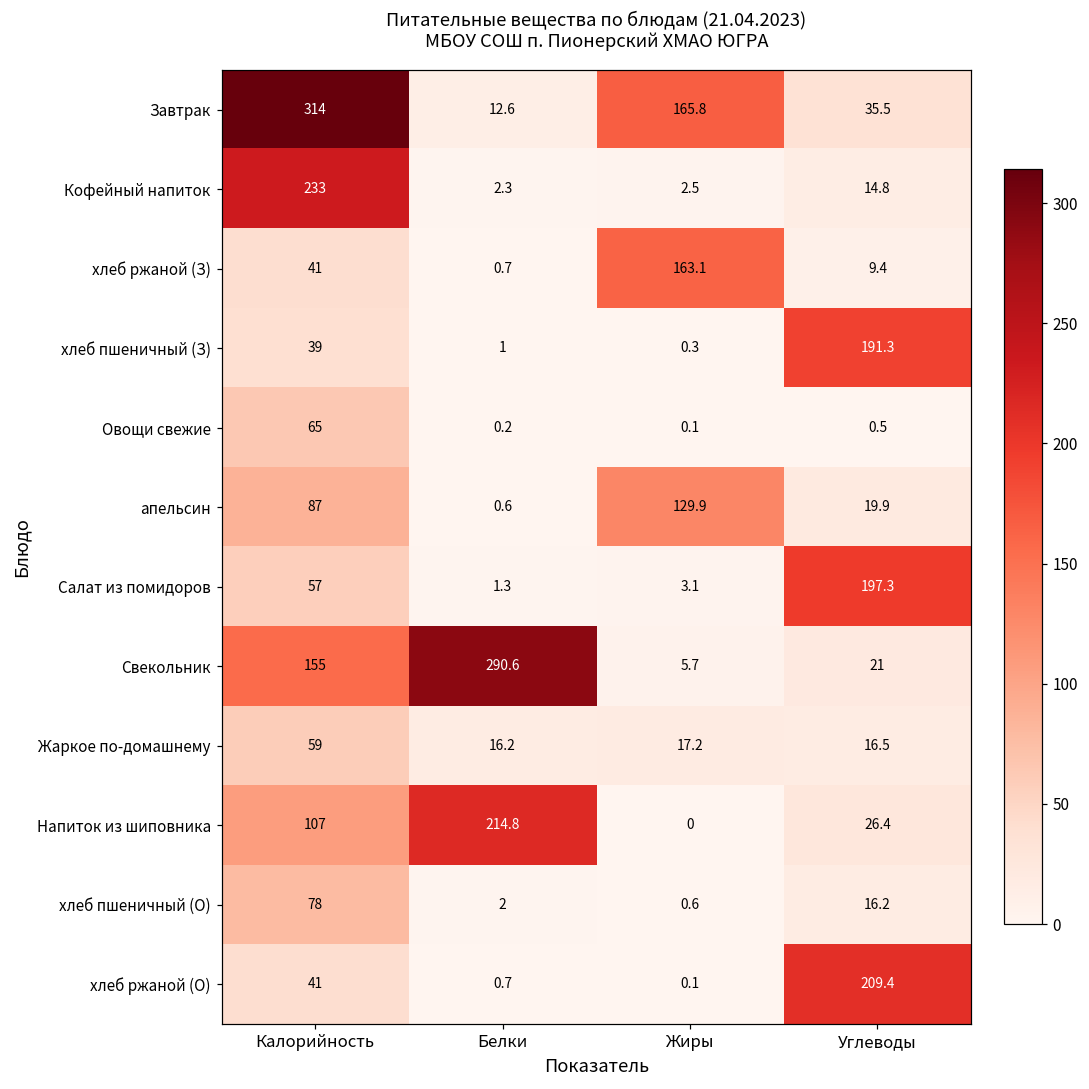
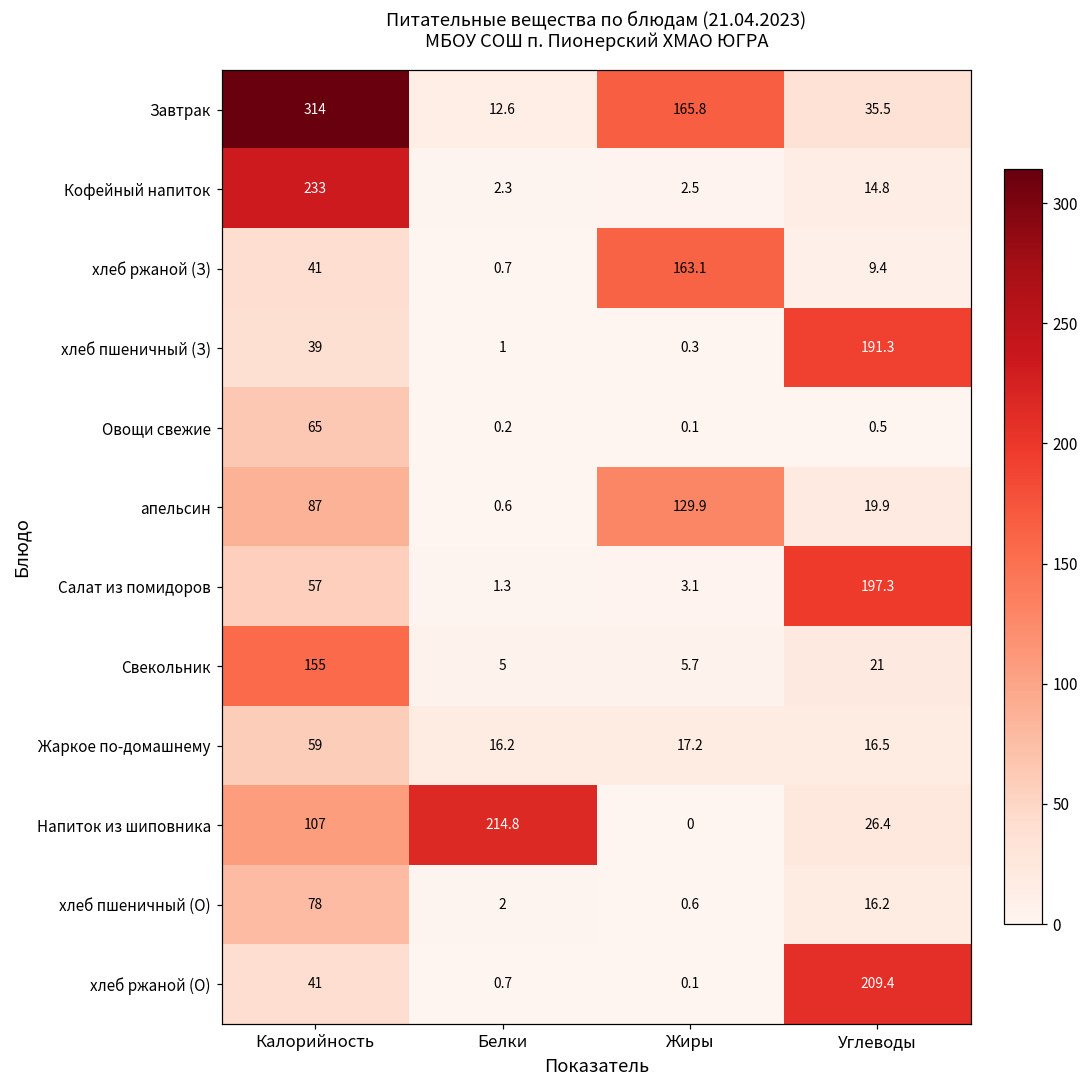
  {
    "Завтрак": {
      "Калорийность": 314,
      "Белки": 12.6,
      "Жиры": 165.8,
      "Углеводы": 35.5
    },
    "Кофейный напиток": {
      "Калорийность": 233,
      "Белки": 2.3,
      "Жиры": 2.5,
      "Углеводы": 14.8
    },
    "хлеб ржаной (З)": {
      "Калорийность": 41,
      "Белки": 0.7,
      "Жиры": 163.1,
      "Углеводы": 9.4
    },
    "хлеб пшеничный (З)": {
      "Калорийность": 39,
      "Белки": 1,
      "Жиры": 0.3,
      "Углеводы": 191.3
    },
    "Овощи свежие": {
      "Калорийность": 65,
      "Белки": 0.2,
      "Жиры": 0.1,
      "Углеводы": 0.5
    },
    "апельсин": {
      "Калорийность": 87,
      "Белки": 0.6,
      "Жиры": 129.9,
      "Углеводы": 19.9
    },
    "Салат из помидоров": {
      "Калорийность": 57,
      "Белки": 1.3,
      "Жиры": 3.1,
      "Углеводы": 197.3
    },
    "Свекольник": {
      "Калорийность": 155,
-     "Белки": 290.6,
+     "Белки": 5,
      "Жиры": 5.7,
      "Углеводы": 21
    },
    "Жаркое по-домашнему": {
      "Калорийность": 59,
      "Белки": 16.2,
      "Жиры": 17.2,
      "Углеводы": 16.5
    },
    "Напиток из шиповника": {
      "Калорийность": 107,
      "Белки": 214.8,
      "Жиры": 0,
      "Углеводы": 26.4
    },
    "хлеб пшеничный (О)": {
      "Калорийность": 78,
      "Белки": 2,
      "Жиры": 0.6,
      "Углеводы": 16.2
    },
    "хлеб ржаной (О)": {
      "Калорийность": 41,
      "Белки": 0.7,
      "Жиры": 0.1,
      "Углеводы": 209.4
    }
  }
